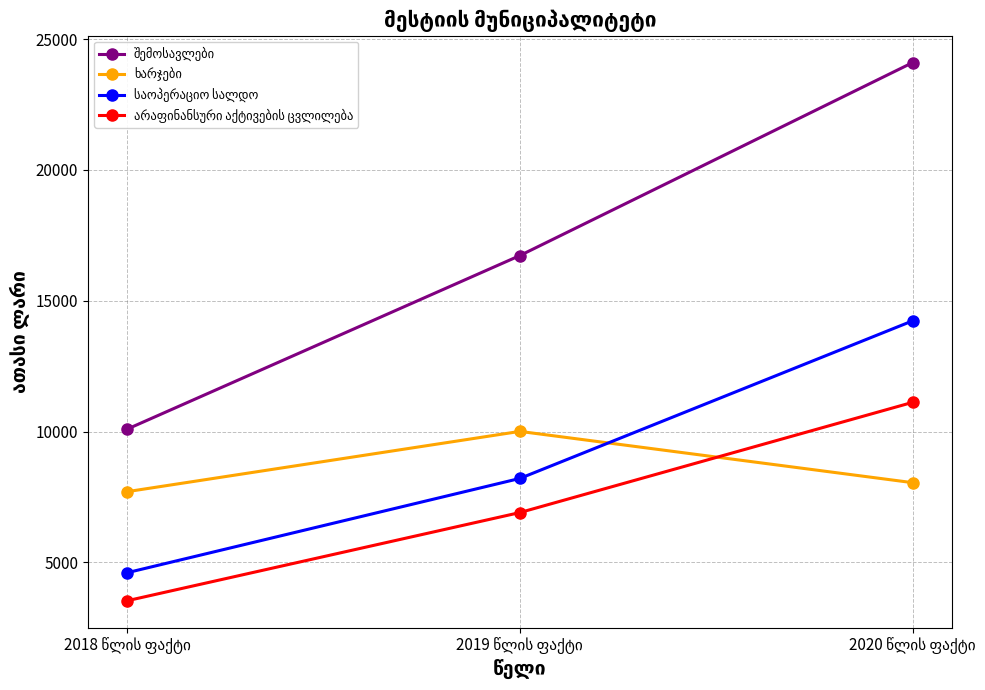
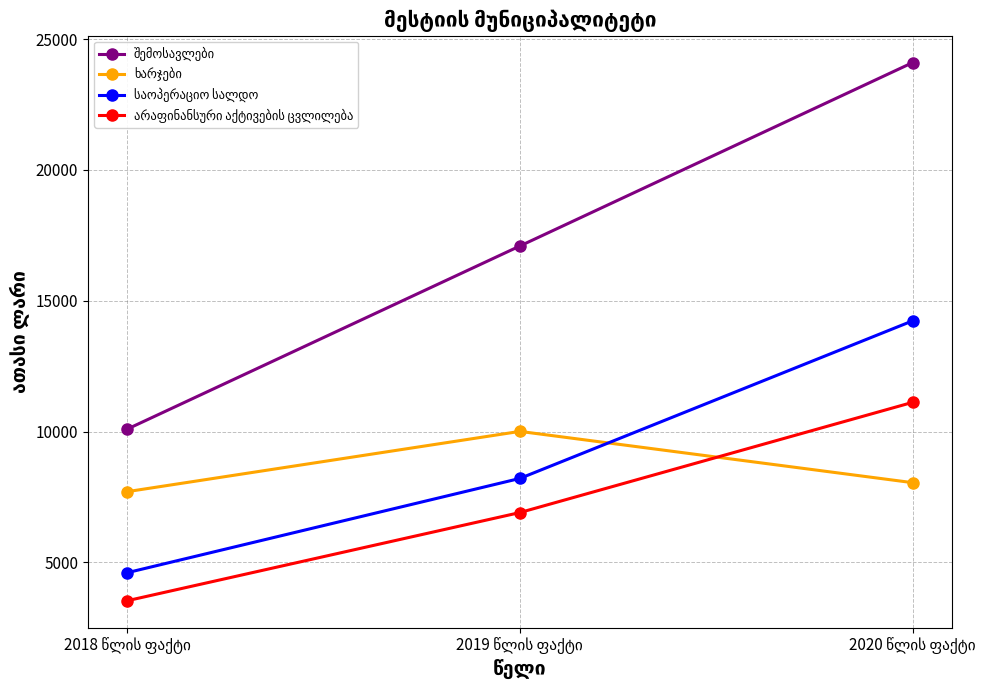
  {
    "შემოსავლები": {
      "2018 წლის ფაქტი": 10100,
-     "2019 წლის ფაქტი": 16700,
+     "2019 წლის ფაქტი": 17100,
      "2020 წლის ფაქტი": 24100
    },
    "ხარჯები": {
      "2018 წლის ფაქტი": 7700,
      "2019 წლის ფაქტი": 10000,
      "2020 წლის ფაქტი": 8000
    },
    "საოპერაციო სალდო": {
      "2018 წლის ფაქტი": 4600,
      "2019 წლის ფაქტი": 8200,
      "2020 წლის ფაქტი": 14200
    },
    "არაფინანსური აქტივების ცვლილება": {
      "2018 წლის ფაქტი": 3500,
      "2019 წლის ფაქტი": 6900,
      "2020 წლის ფაქტი": 11100
    }
  }
